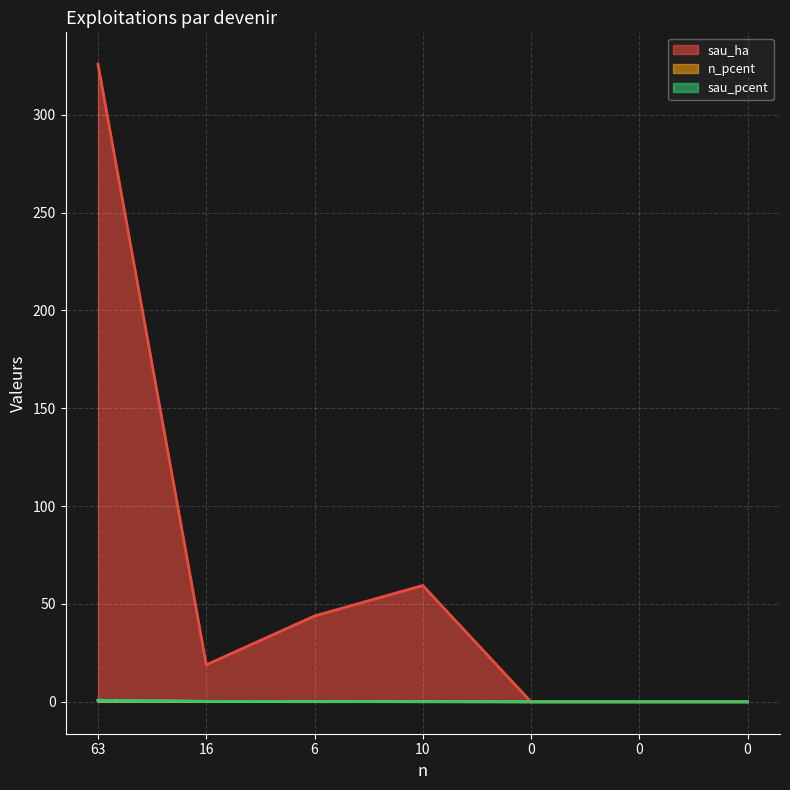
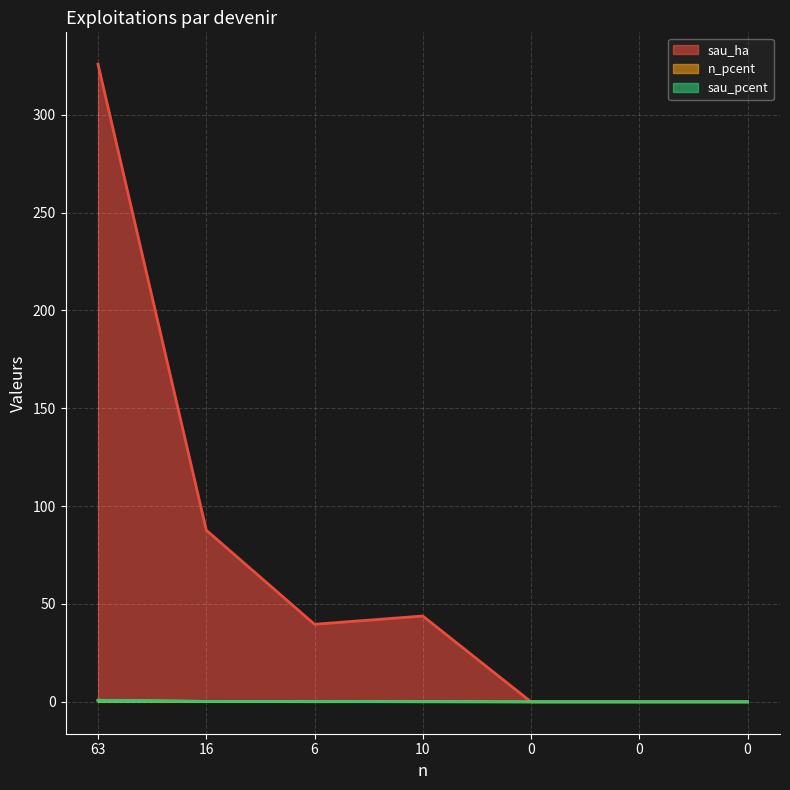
  {
    "sau_ha": {
      "63": 326,
-     "16": 19,
-     "6": 44,
-     "10": 59
+     "16": 88,
+     "6": 40,
+     "10": 44
    }
  }
